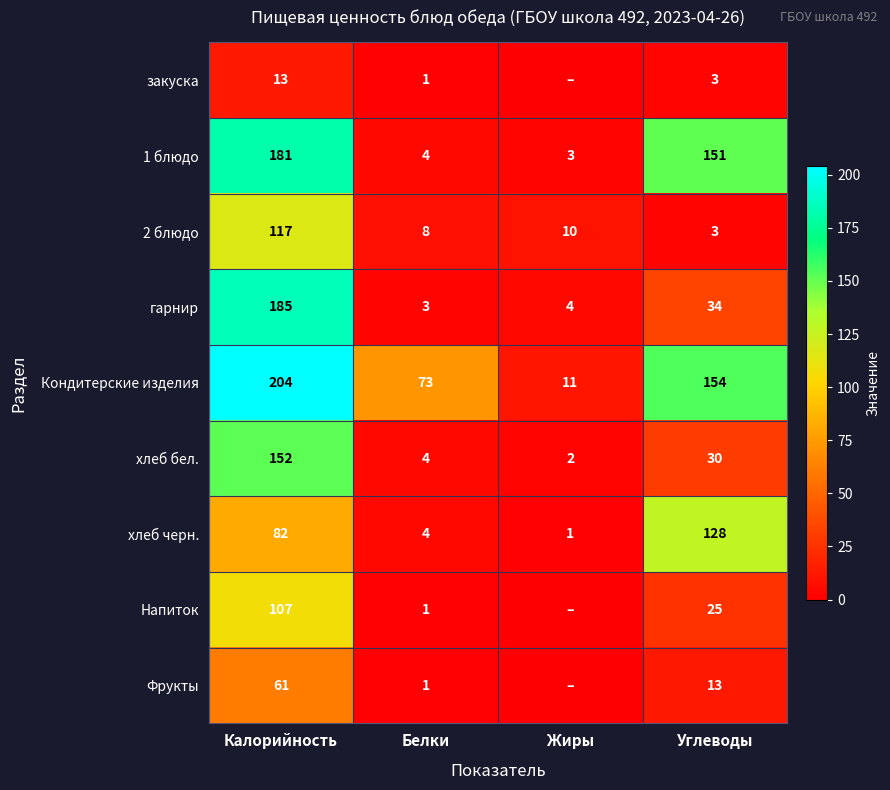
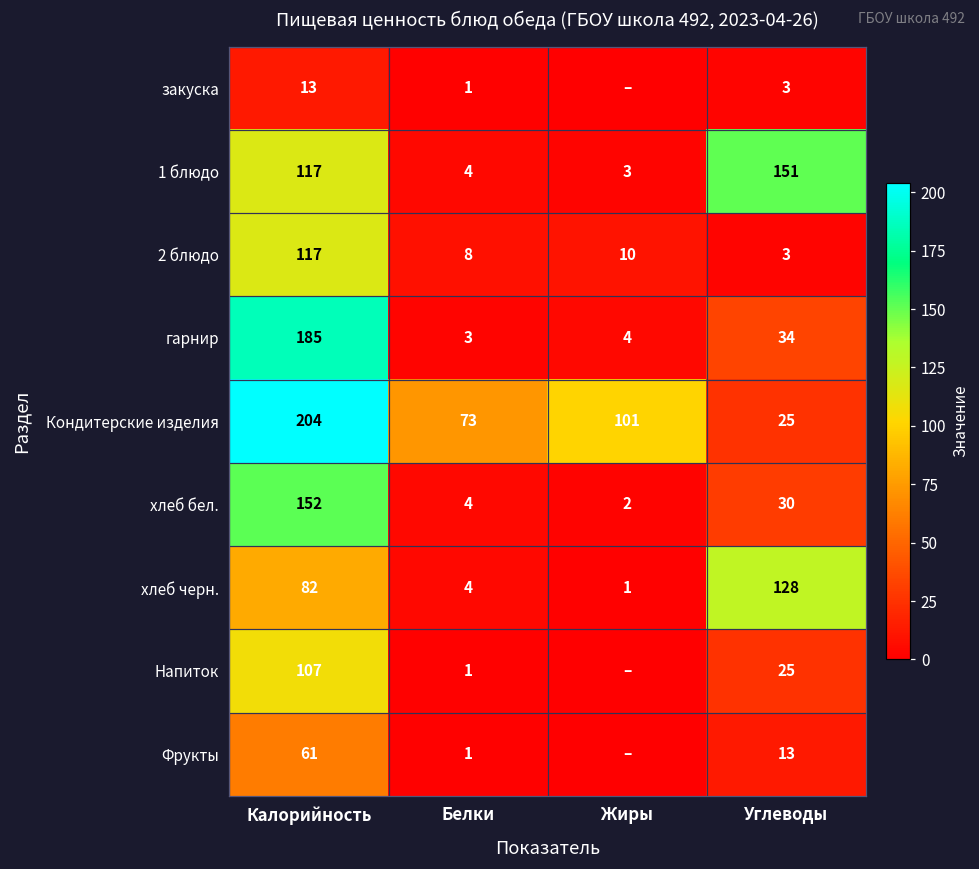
  {
    "закуска": {
      "Калорийность": 13,
      "Белки": 1,
      "Углеводы": 3
    },
    "1 блюдо": {
-     "Калорийность": 181,
+     "Калорийность": 117,
      "Белки": 4,
      "Жиры": 3,
      "Углеводы": 151
    },
    "2 блюдо": {
      "Калорийность": 117,
      "Белки": 8,
      "Жиры": 10,
      "Углеводы": 3
    },
    "гарнир": {
      "Калорийность": 185,
      "Белки": 3,
      "Жиры": 4,
      "Углеводы": 34
    },
    "Кондитерские изделия": {
      "Калорийность": 204,
      "Белки": 73,
-     "Жиры": 11,
-     "Углеводы": 154
+     "Жиры": 101,
+     "Углеводы": 25
    },
    "хлеб бел.": {
      "Калорийность": 152,
      "Белки": 4,
      "Жиры": 2,
      "Углеводы": 30
    },
    "хлеб черн.": {
      "Калорийность": 82,
      "Белки": 4,
      "Жиры": 1,
      "Углеводы": 128
    },
    "Напиток": {
      "Калорийность": 107,
      "Белки": 1,
      "Углеводы": 25
    },
    "Фрукты": {
      "Калорийность": 61,
      "Белки": 1,
      "Углеводы": 13
    }
  }
